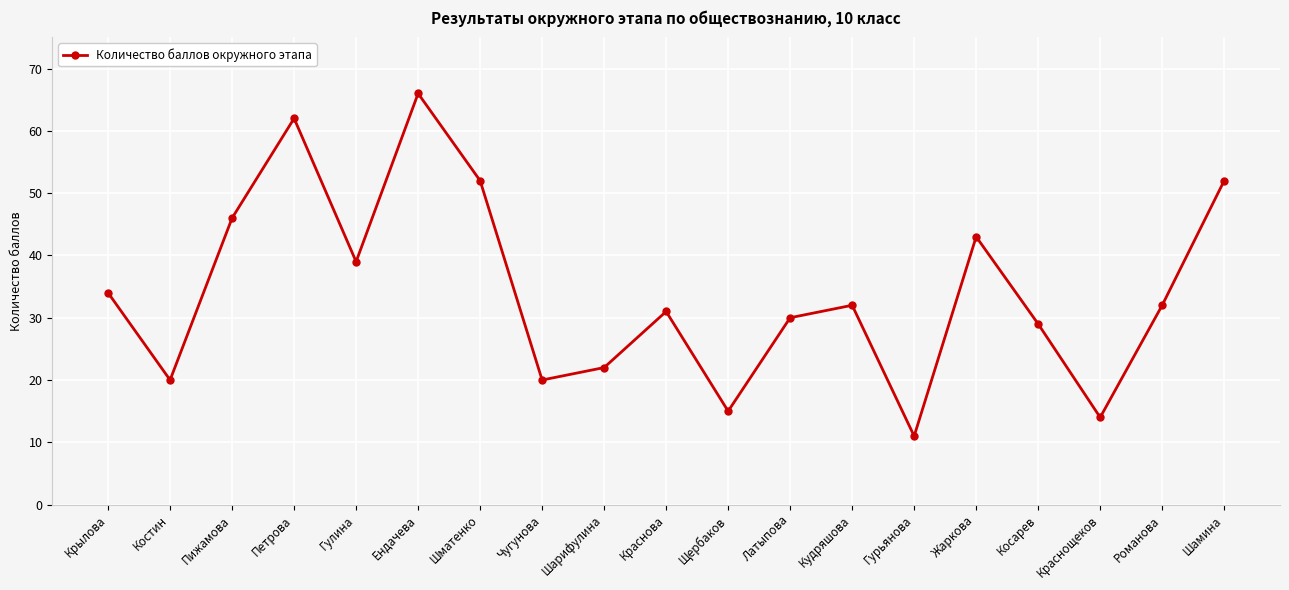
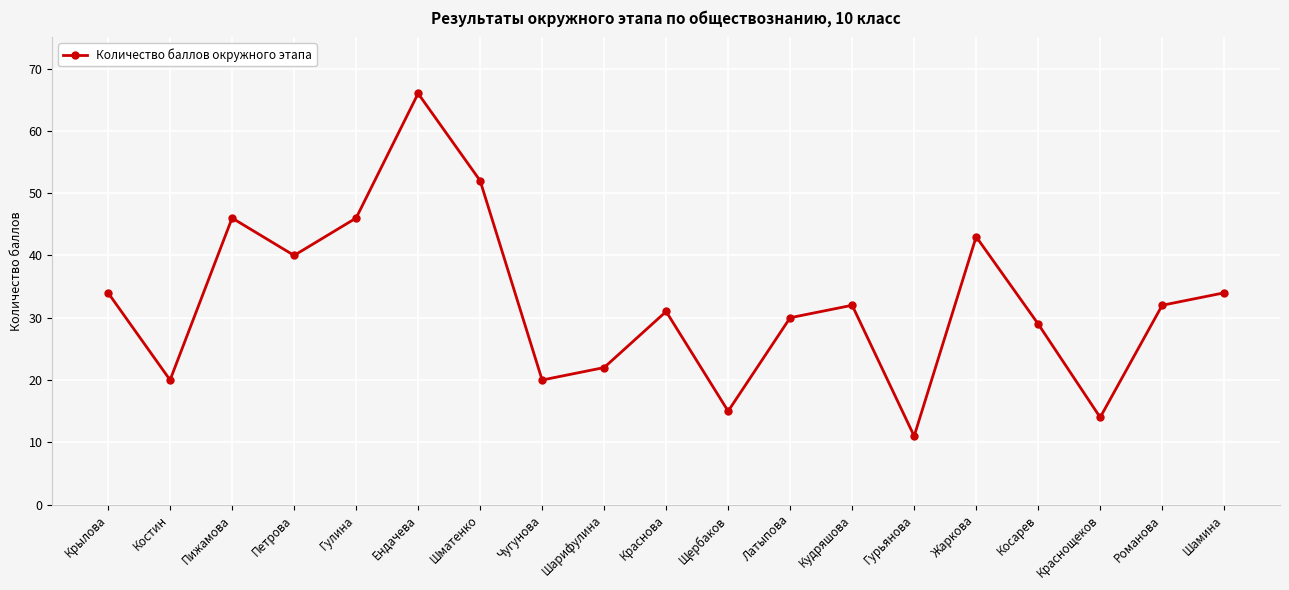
  {
    "Крылова": 34,
    "Костин": 20,
    "Пижамова": 46,
-   "Петрова": 62,
-   "Гулина": 39,
+   "Петрова": 40,
+   "Гулина": 46,
    "Ендачева": 66,
    "Шматенко": 52,
    "Чугунова": 20,
    "Шарифулина": 22,
    "Краснова": 31,
    "Щербаков": 15,
    "Латыпова": 30,
    "Кудряшова": 32,
    "Гурьянова": 11,
    "Жаркова": 43,
    "Косарев": 29,
    "Краснощеков": 14,
    "Романова": 32,
-   "Шамина": 52
+   "Шамина": 34
  }
